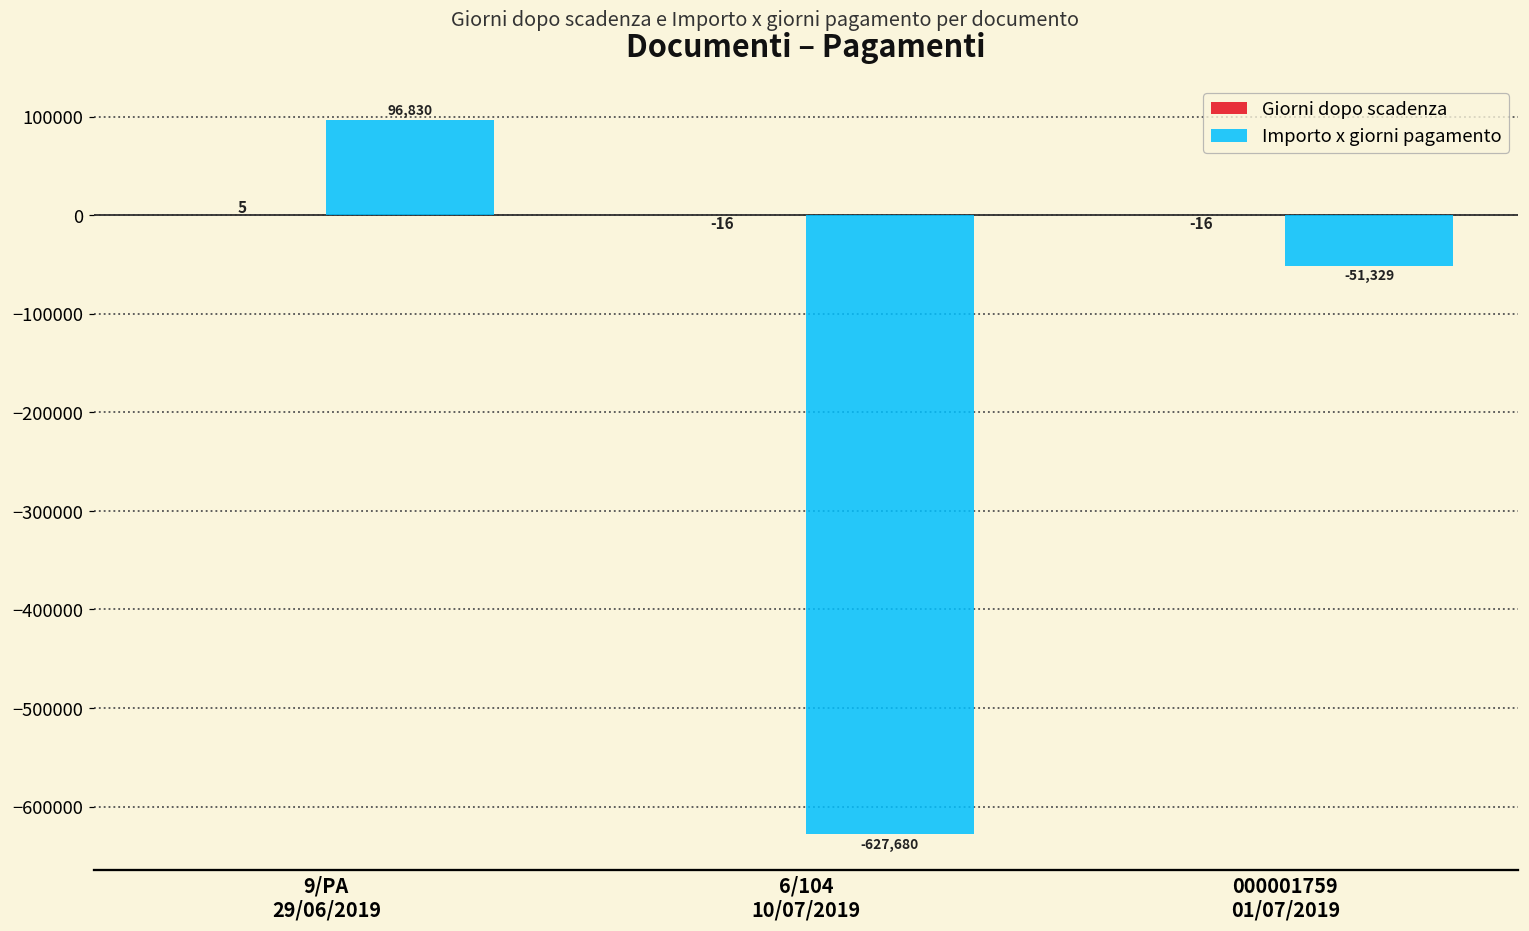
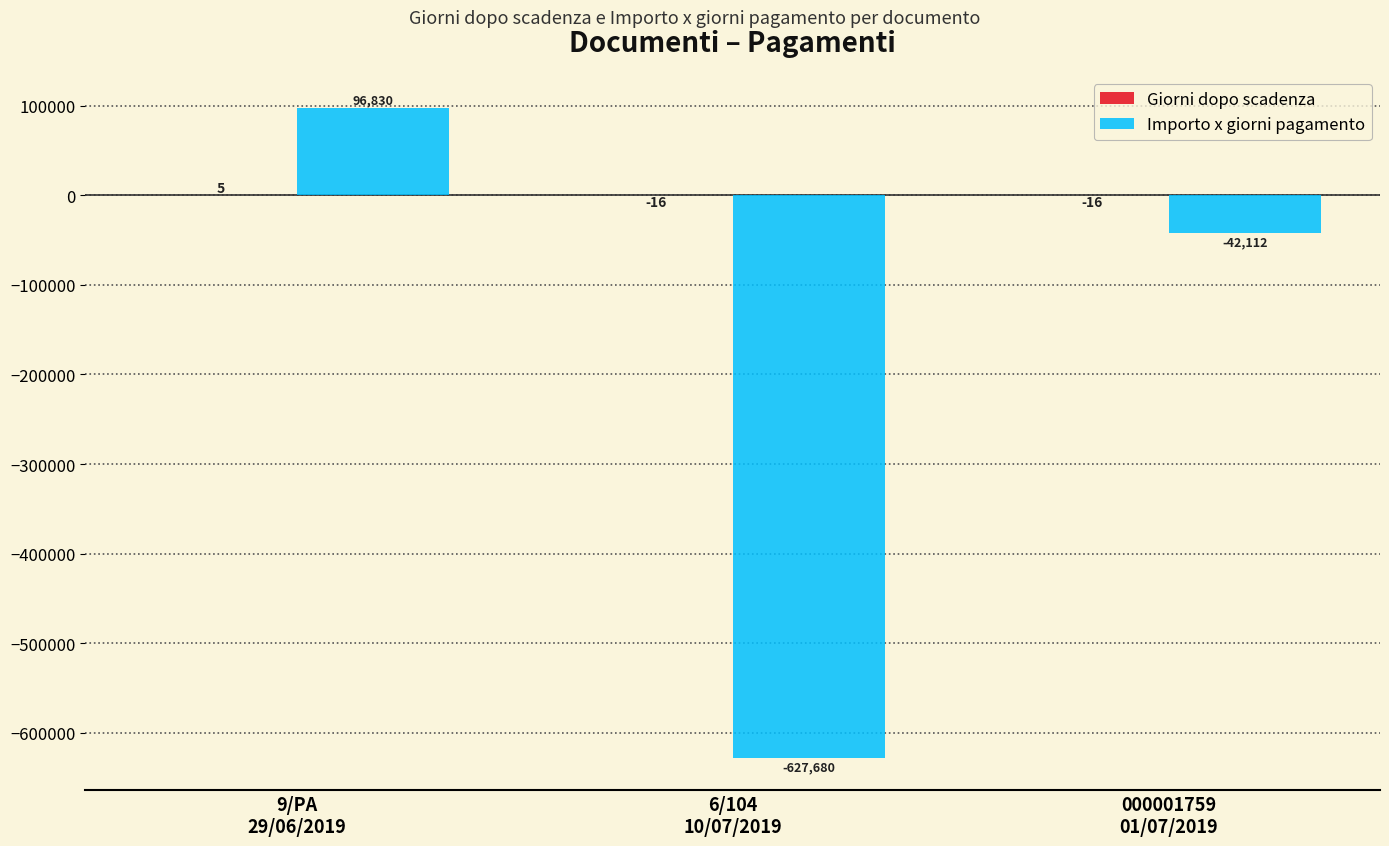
  {
    "Giorni dopo scadenza": {
      "9/PA 29/06/2019": "5",
      "6/104 10/07/2019": "-16",
      "000001759 01/07/2019": "-16"
    },
    "Importo x giorni pagamento": {
      "9/PA 29/06/2019": "96,830",
      "6/104 10/07/2019": "-627,680",
-     "000001759 01/07/2019": "-51,329"
+     "000001759 01/07/2019": "-42,112"
    }
  }
